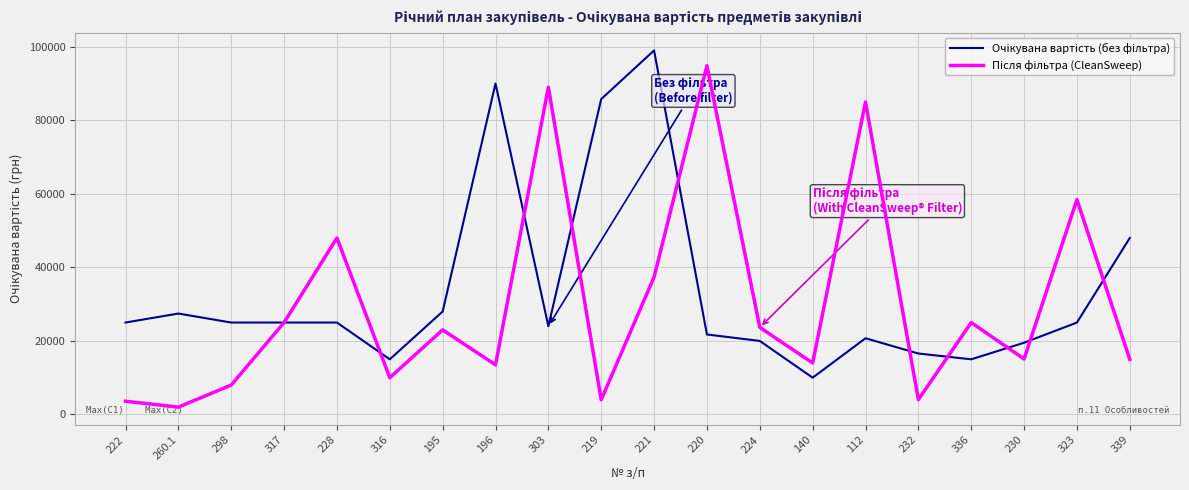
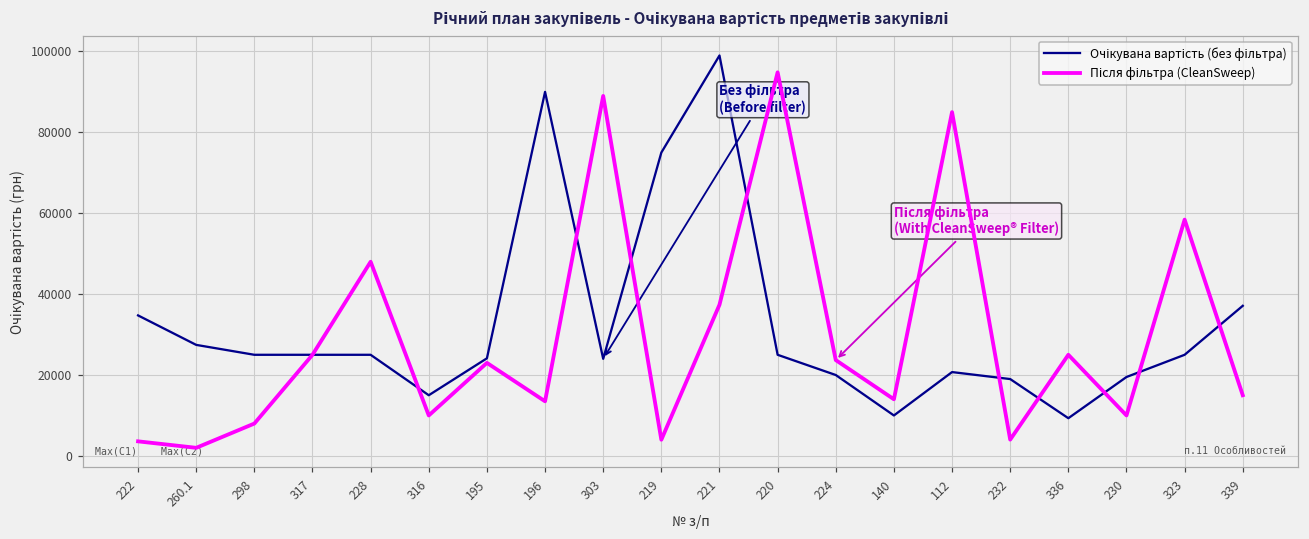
  {
    "Очікувана вартість (без фільтра)": {
-     "222": 25000,
+     "222": 35000,
      "260.1": 27000,
      "298": 25000,
      "228": 25000,
      "316": 15000,
-     "195": 28000,
+     "195": 24000,
      "196": 90000,
      "303": 24000,
-     "219": 86000,
+     "219": 75000,
      "221": 99000,
-     "220": 22000,
+     "220": 25000,
      "224": 20000,
      "140": 10000,
      "112": 21000,
-     "232": 17000,
-     "336": 15000,
+     "232": 19000,
+     "336": 9000,
      "230": 20000,
      "323": 25000,
-     "339": 48000
+     "339": 37000
    },
    "Після фільтра (CleanSweep)": {
      "222": 4000,
      "260.1": 2000,
      "298": 8000,
      "228": 48000,
      "316": 10000,
      "195": 23000,
      "196": 14000,
      "303": 89000,
      "219": 4000,
      "221": 37000,
      "220": 95000,
      "224": 24000,
      "140": 14000,
      "112": 85000,
      "232": 4000,
      "336": 25000,
-     "230": 15000,
+     "230": 10000,
      "323": 58000,
      "339": 15000
    }
  }
